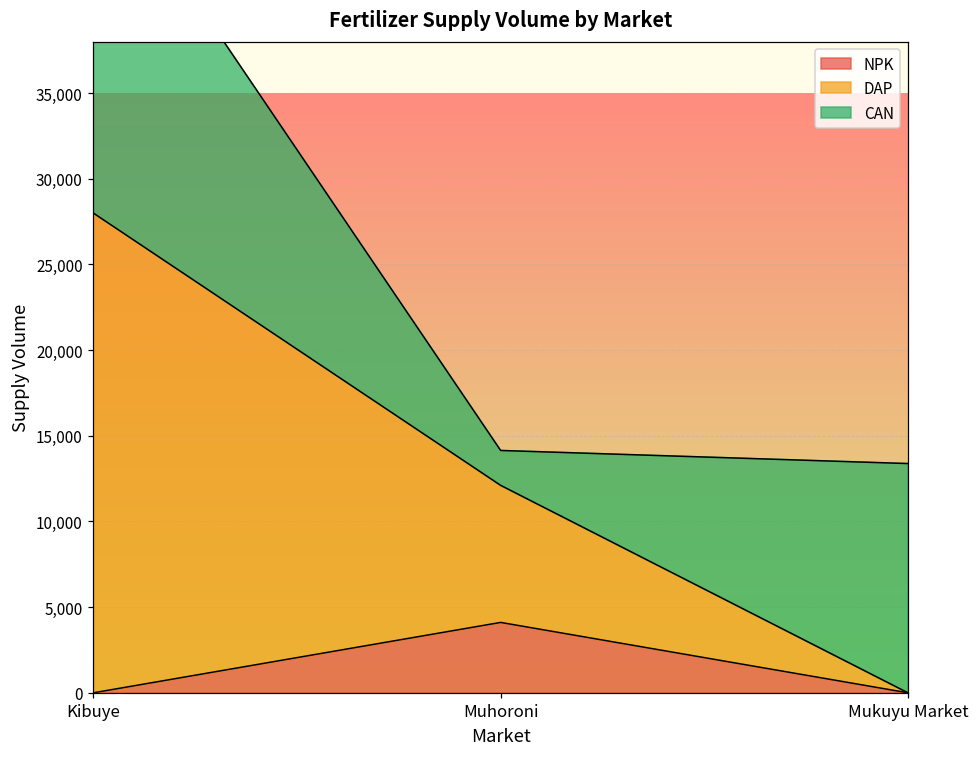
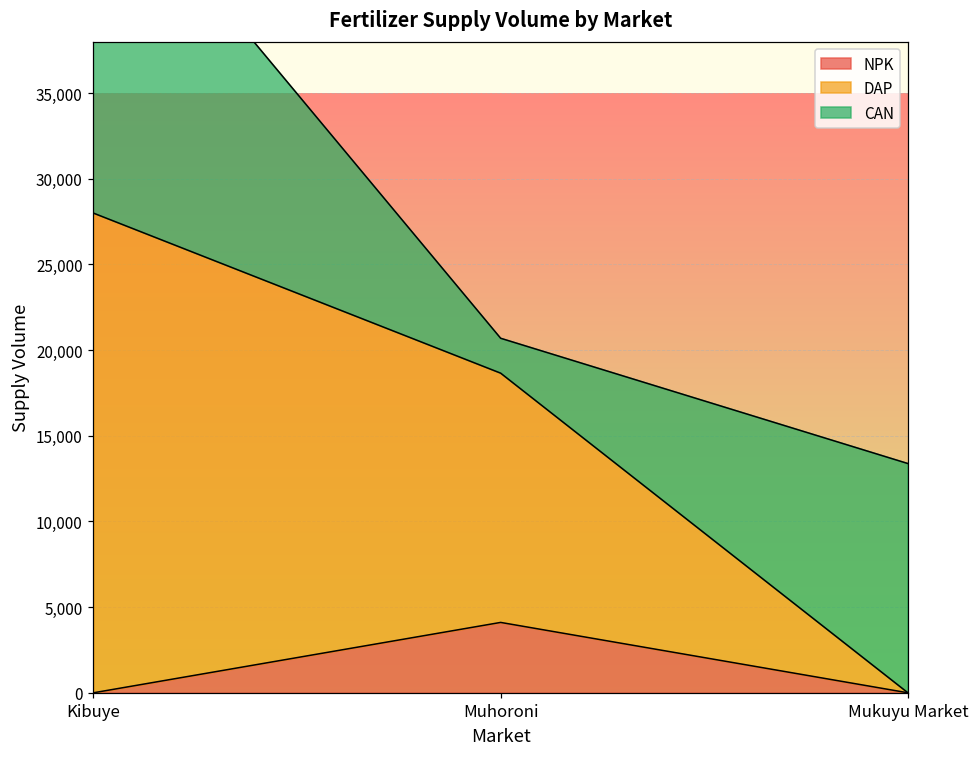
  {
    "NPK": {
      "Kibuye": "0",
      "Muhoroni": "4,100"
    },
    "DAP": {
      "Kibuye": "28,000",
-     "Muhoroni": "8,000"
+     "Muhoroni": "14,500"
    },
    "CAN": {
      "Muhoroni": "2,000",
      "Mukuyu Market": "13,400"
    }
  }
